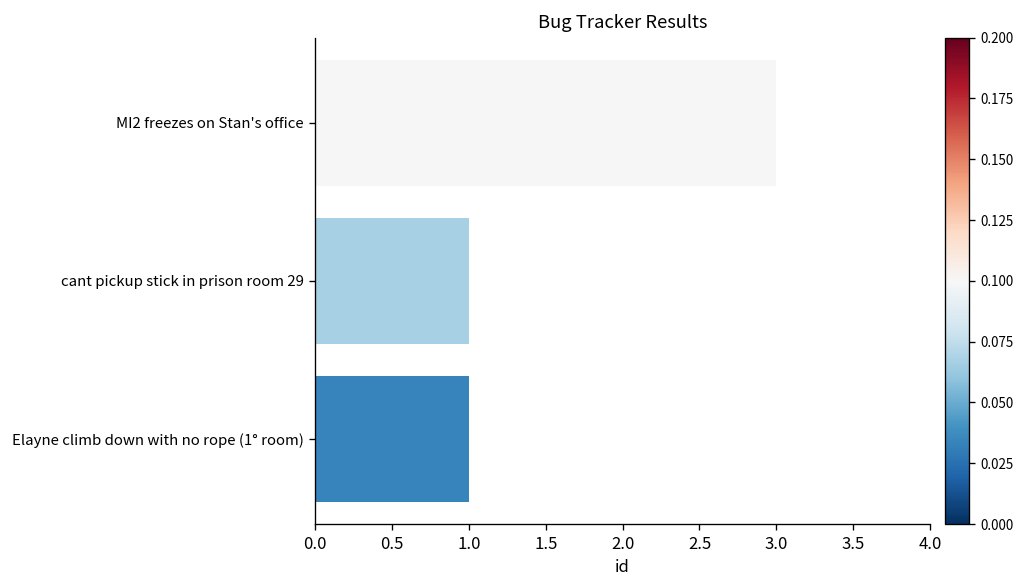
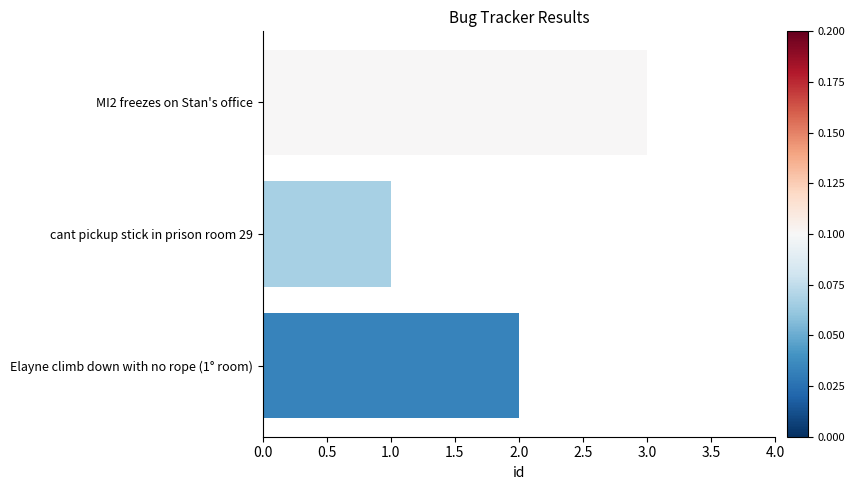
  {
    "MI2 freezes on Stan's office": 3,
    "cant pickup stick in prison room 29": 1,
-   "Elayne climb down with no rope (1° room)": 1
+   "Elayne climb down with no rope (1° room)": 2
  }
